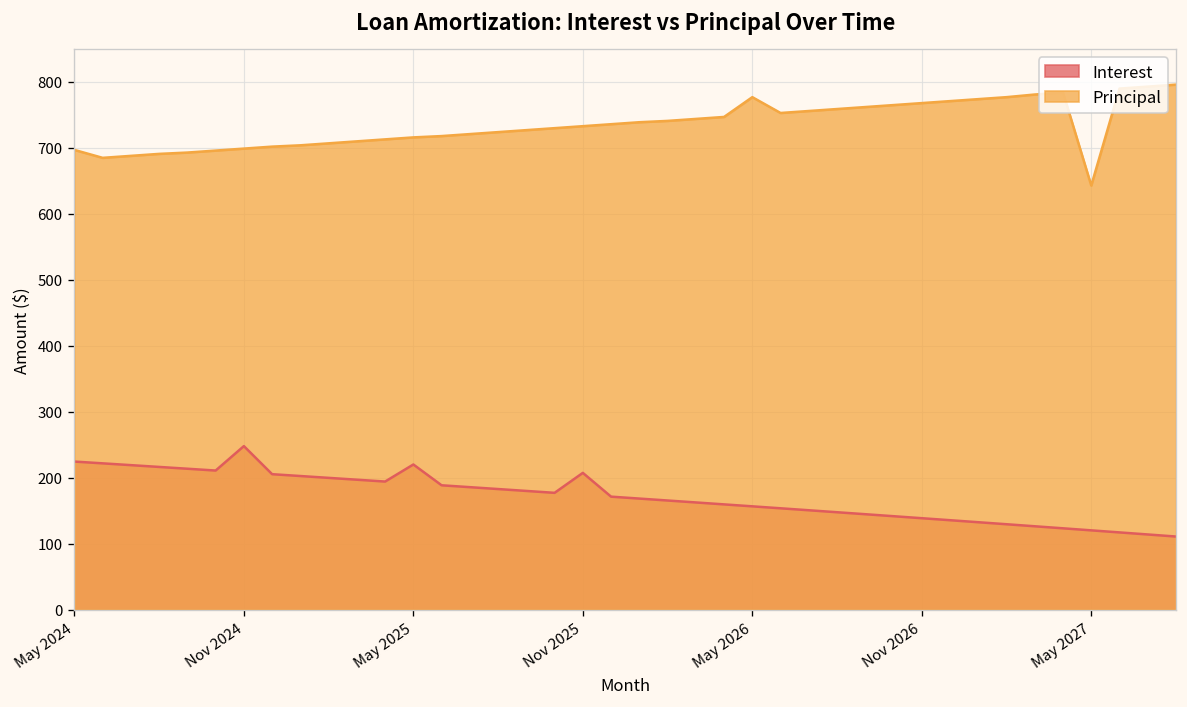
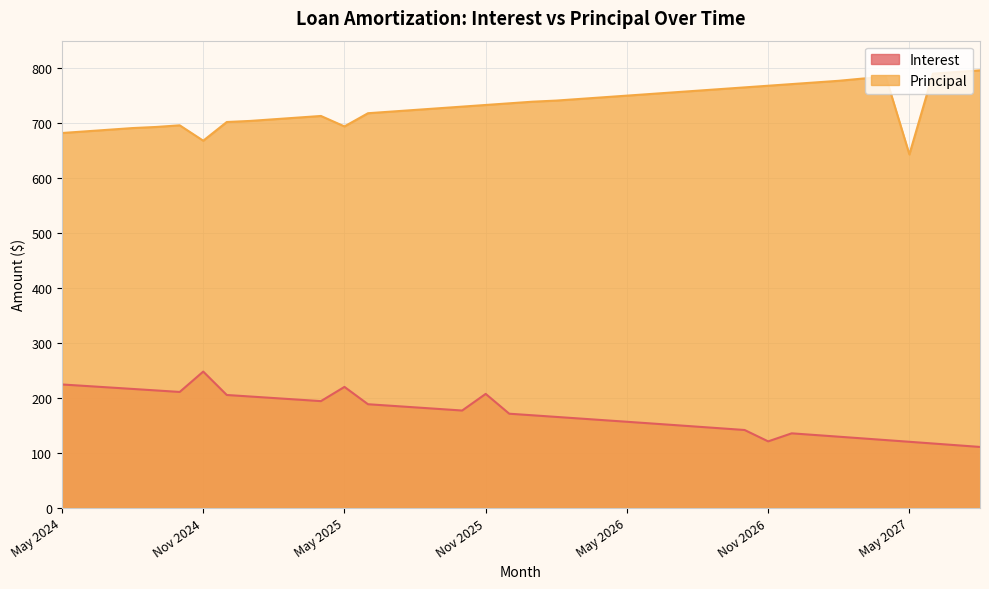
  {
    "Interest": {
      "May 2024": 220,
      "Nov 2024": 250,
      "May 2025": 220,
      "Nov 2025": 210,
      "May 2026": 160,
-     "Nov 2026": 140,
+     "Nov 2026": 120,
      "May 2027": 120
    },
    "Principal": {
-     "May 2024": 700,
-     "Nov 2024": 700,
-     "May 2025": 720,
+     "May 2024": 680,
+     "Nov 2024": 670,
+     "May 2025": 690,
      "Nov 2025": 730,
-     "May 2026": 780,
+     "May 2026": 750,
      "Nov 2026": 770,
      "May 2027": 640
    }
  }
